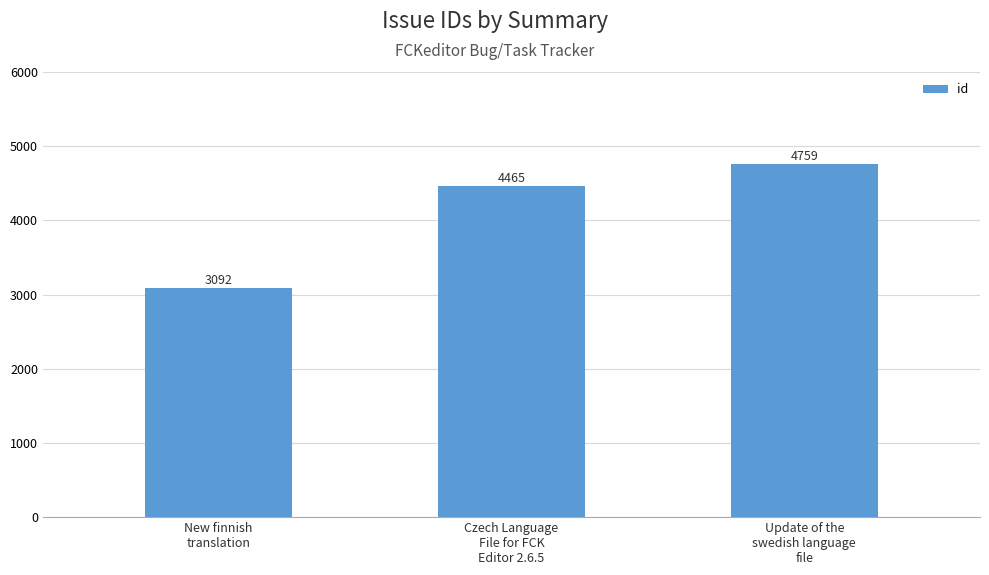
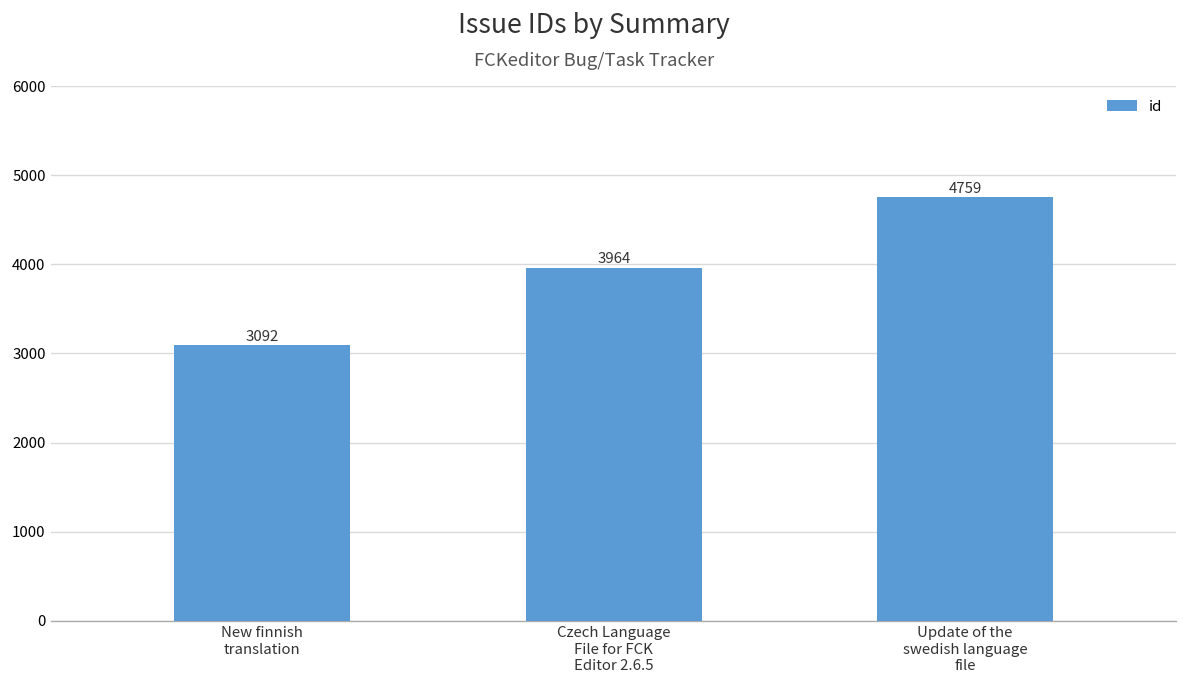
  {
    "New finnish translation": 3092,
-   "Czech Language File for FCK Editor 2.6.5": 4465,
+   "Czech Language File for FCK Editor 2.6.5": 3964,
    "Update of the swedish language file": 4759
  }
